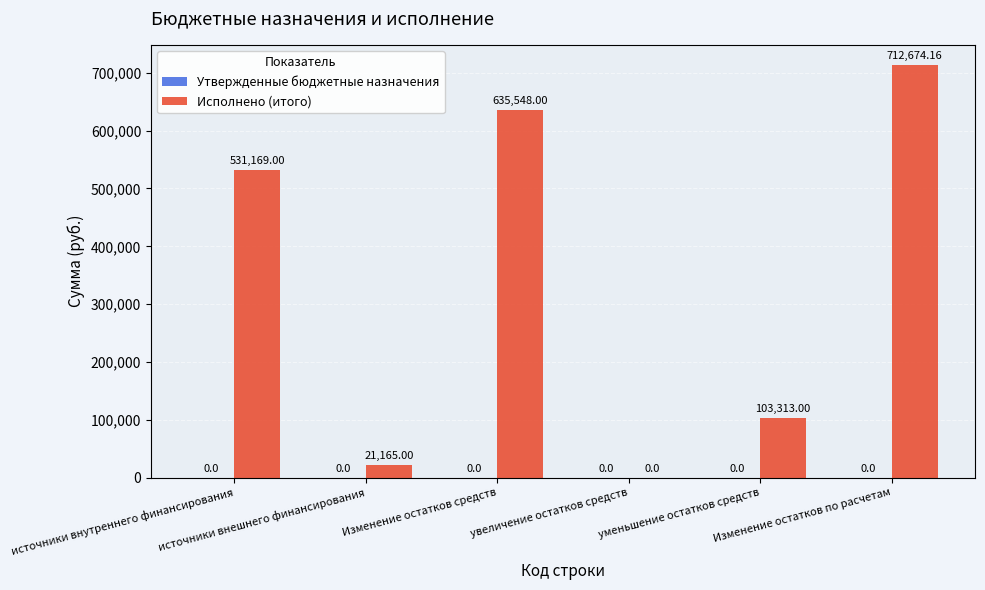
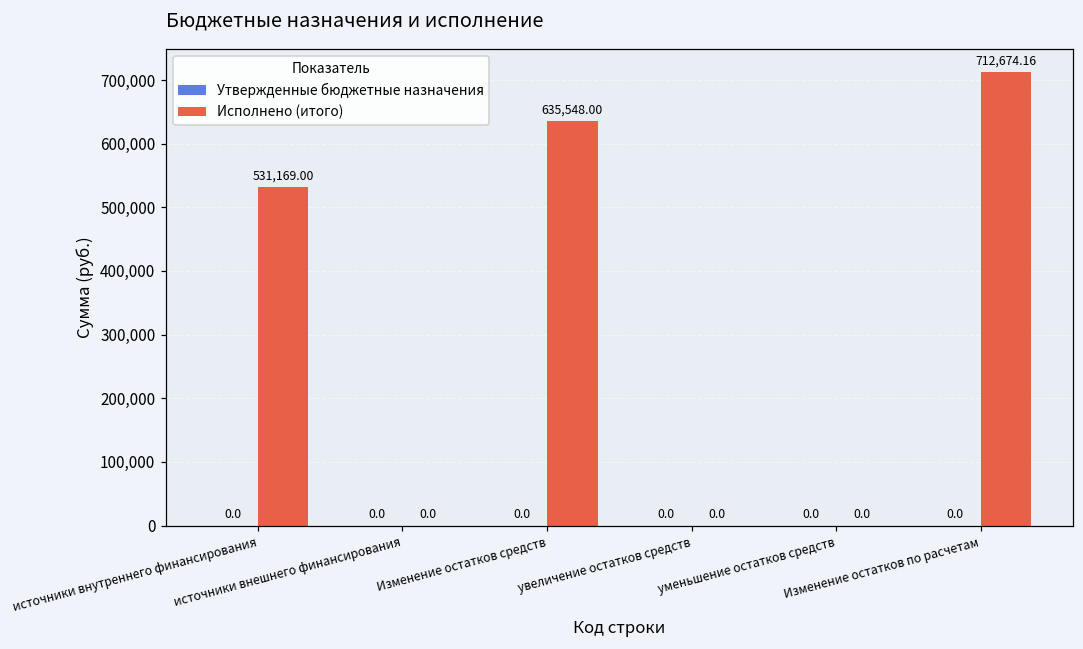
  {
    "Утвержденные бюджетные назначения": {
      "источники внутреннего финансирования": "0.0",
      "источники внешнего финансирования": "0.0",
      "Изменение остатков средств": "0.0",
      "увеличение остатков средств": "0.0",
      "уменьшение остатков средств": "0.0",
      "Изменение остатков по расчетам": "0.0"
    },
    "Исполнено (итого)": {
      "источники внутреннего финансирования": "531,169.00",
-     "источники внешнего финансирования": "21,165.00",
+     "источники внешнего финансирования": "0.0",
      "Изменение остатков средств": "635,548.00",
      "увеличение остатков средств": "0.0",
-     "уменьшение остатков средств": "103,313.00",
+     "уменьшение остатков средств": "0.0",
      "Изменение остатков по расчетам": "712,674.16"
    }
  }
